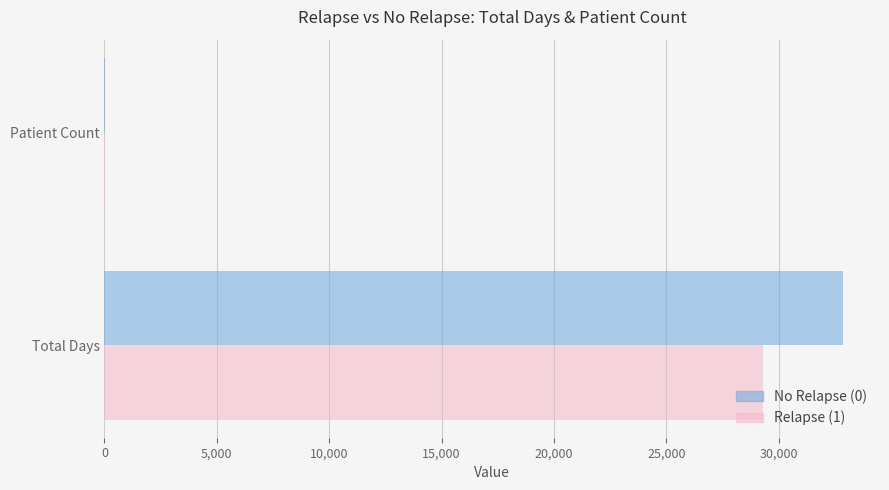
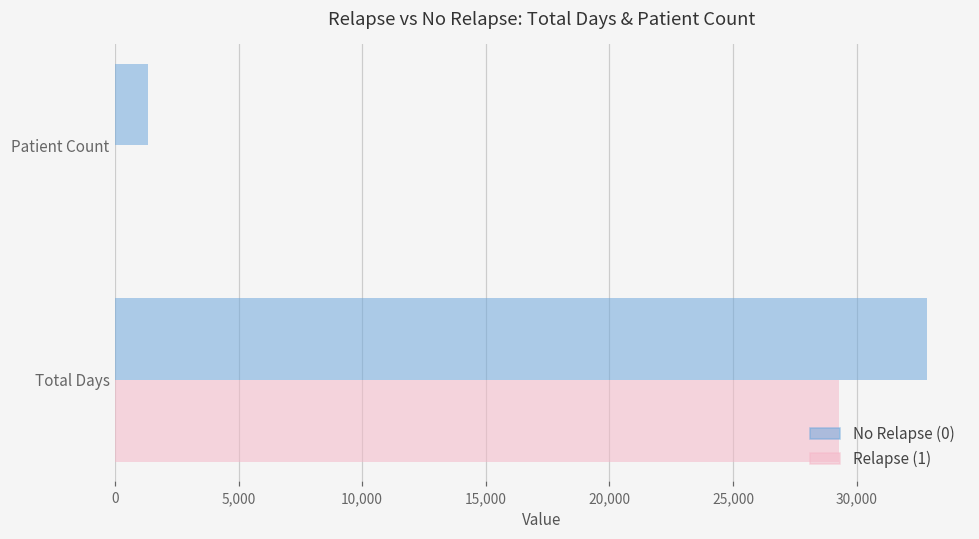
  {
    "No Relapse (0)": {
-     "Patient Count": "0",
+     "Patient Count": "1,300",
      "Total Days": "32,900"
    },
    "Relapse (1)": {
      "Total Days": "29,300"
    }
  }
